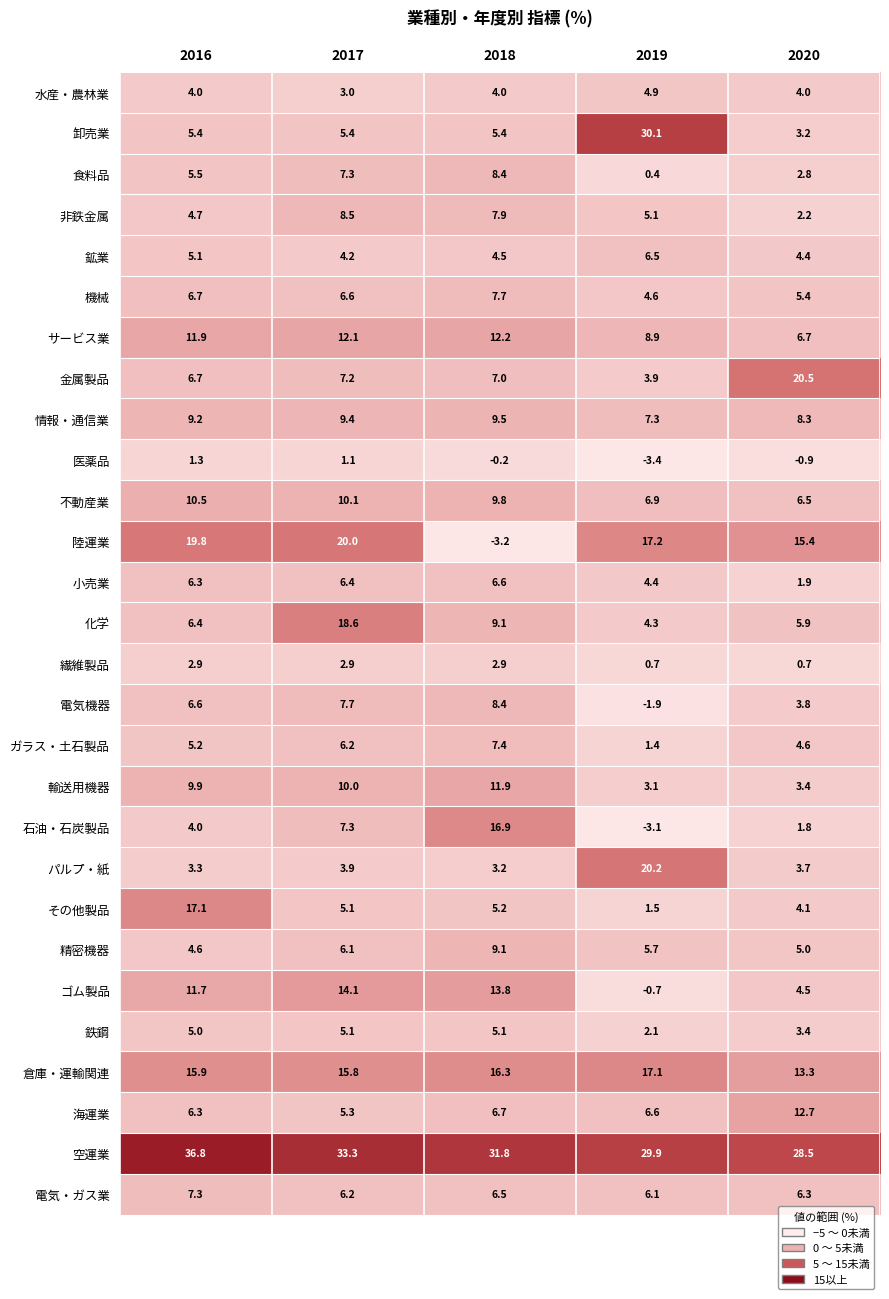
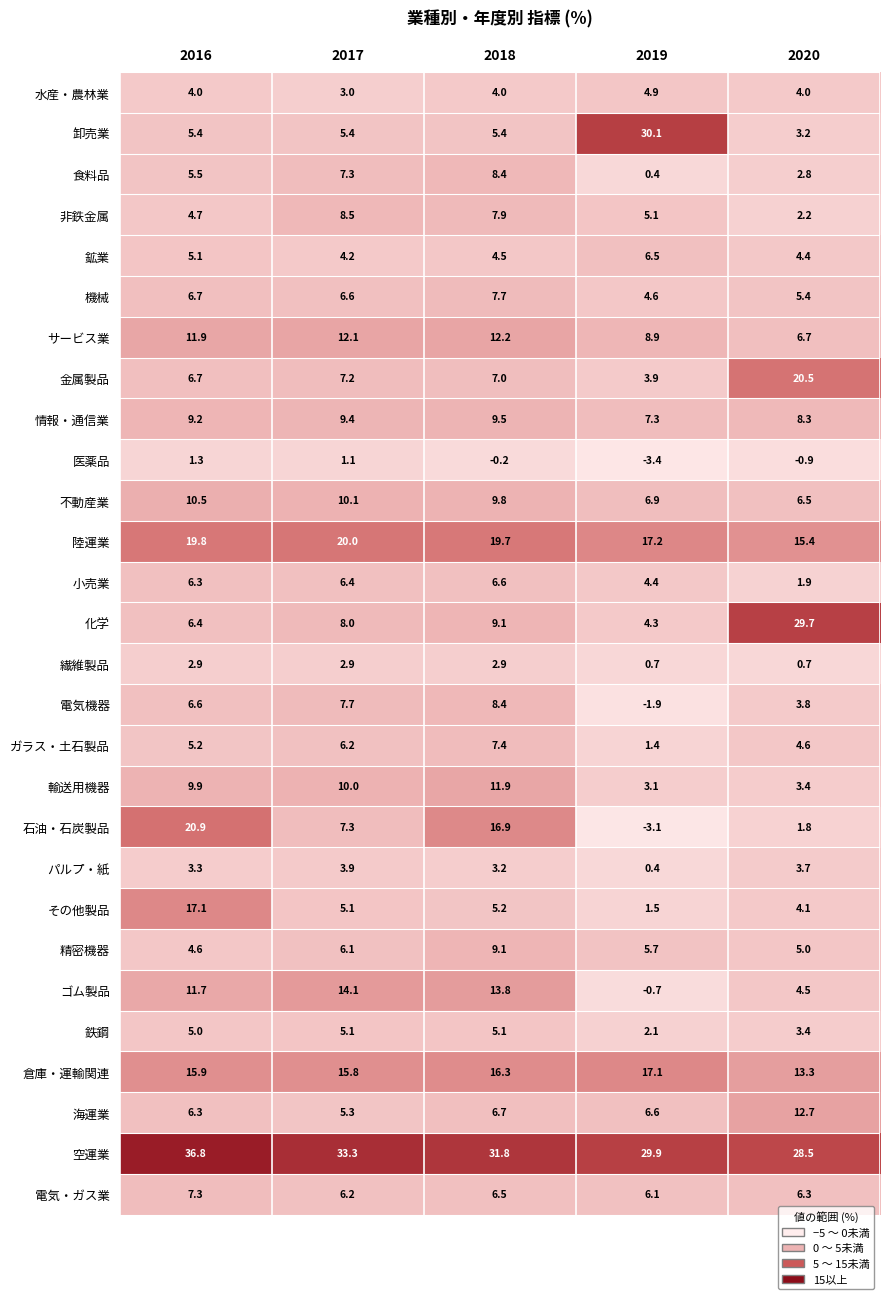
  {
    "水産・農林業": {
      "2016": 4.0,
      "2017": 3.0,
      "2018": 4.0,
      "2019": 4.9,
      "2020": 4.0
    },
    "卸売業": {
      "2016": 5.4,
      "2017": 5.4,
      "2018": 5.4,
      "2019": 30.1,
      "2020": 3.2
    },
    "食料品": {
      "2016": 5.5,
      "2017": 7.3,
      "2018": 8.4,
      "2019": 0.4,
      "2020": 2.8
    },
    "非鉄金属": {
      "2016": 4.7,
      "2017": 8.5,
      "2018": 7.9,
      "2019": 5.1,
      "2020": 2.2
    },
    "鉱業": {
      "2016": 5.1,
      "2017": 4.2,
      "2018": 4.5,
      "2019": 6.5,
      "2020": 4.4
    },
    "機械": {
      "2016": 6.7,
      "2017": 6.6,
      "2018": 7.7,
      "2019": 4.6,
      "2020": 5.4
    },
    "サービス業": {
      "2016": 11.9,
      "2017": 12.1,
      "2018": 12.2,
      "2019": 8.9,
      "2020": 6.7
    },
    "金属製品": {
      "2016": 6.7,
      "2017": 7.2,
      "2018": 7.0,
      "2019": 3.9,
      "2020": 20.5
    },
    "情報・通信業": {
      "2016": 9.2,
      "2017": 9.4,
      "2018": 9.5,
      "2019": 7.3,
      "2020": 8.3
    },
    "医薬品": {
      "2016": 1.3,
      "2017": 1.1,
      "2018": -0.2,
      "2019": -3.4,
      "2020": -0.9
    },
    "不動産業": {
      "2016": 10.5,
      "2017": 10.1,
      "2018": 9.8,
      "2019": 6.9,
      "2020": 6.5
    },
    "陸運業": {
      "2016": 19.8,
      "2017": 20.0,
-     "2018": -3.2,
+     "2018": 19.7,
      "2019": 17.2,
      "2020": 15.4
    },
    "小売業": {
      "2016": 6.3,
      "2017": 6.4,
      "2018": 6.6,
      "2019": 4.4,
      "2020": 1.9
    },
    "化学": {
      "2016": 6.4,
-     "2017": 18.6,
+     "2017": 8.0,
      "2018": 9.1,
      "2019": 4.3,
-     "2020": 5.9
+     "2020": 29.7
    },
    "繊維製品": {
      "2016": 2.9,
      "2017": 2.9,
      "2018": 2.9,
      "2019": 0.7,
      "2020": 0.7
    },
    "電気機器": {
      "2016": 6.6,
      "2017": 7.7,
      "2018": 8.4,
      "2019": -1.9,
      "2020": 3.8
    },
    "ガラス・土石製品": {
      "2016": 5.2,
      "2017": 6.2,
      "2018": 7.4,
      "2019": 1.4,
      "2020": 4.6
    },
    "輸送用機器": {
      "2016": 9.9,
      "2017": 10.0,
      "2018": 11.9,
      "2019": 3.1,
      "2020": 3.4
    },
    "石油・石炭製品": {
-     "2016": 4.0,
+     "2016": 20.9,
      "2017": 7.3,
      "2018": 16.9,
      "2019": -3.1,
      "2020": 1.8
    },
    "パルプ・紙": {
      "2016": 3.3,
      "2017": 3.9,
      "2018": 3.2,
-     "2019": 20.2,
+     "2019": 0.4,
      "2020": 3.7
    },
    "その他製品": {
      "2016": 17.1,
      "2017": 5.1,
      "2018": 5.2,
      "2019": 1.5,
      "2020": 4.1
    },
    "精密機器": {
      "2016": 4.6,
      "2017": 6.1,
      "2018": 9.1,
      "2019": 5.7,
      "2020": 5.0
    },
    "ゴム製品": {
      "2016": 11.7,
      "2017": 14.1,
      "2018": 13.8,
      "2019": -0.7,
      "2020": 4.5
    },
    "鉄鋼": {
      "2016": 5.0,
      "2017": 5.1,
      "2018": 5.1,
      "2019": 2.1,
      "2020": 3.4
    },
    "倉庫・運輸関連": {
      "2016": 15.9,
      "2017": 15.8,
      "2018": 16.3,
      "2019": 17.1,
      "2020": 13.3
    },
    "海運業": {
      "2016": 6.3,
      "2017": 5.3,
      "2018": 6.7,
      "2019": 6.6,
      "2020": 12.7
    },
    "空運業": {
      "2016": 36.8,
      "2017": 33.3,
      "2018": 31.8,
      "2019": 29.9,
      "2020": 28.5
    },
    "電気・ガス業": {
      "2016": 7.3,
      "2017": 6.2,
      "2018": 6.5,
      "2019": 6.1,
      "2020": 6.3
    }
  }
